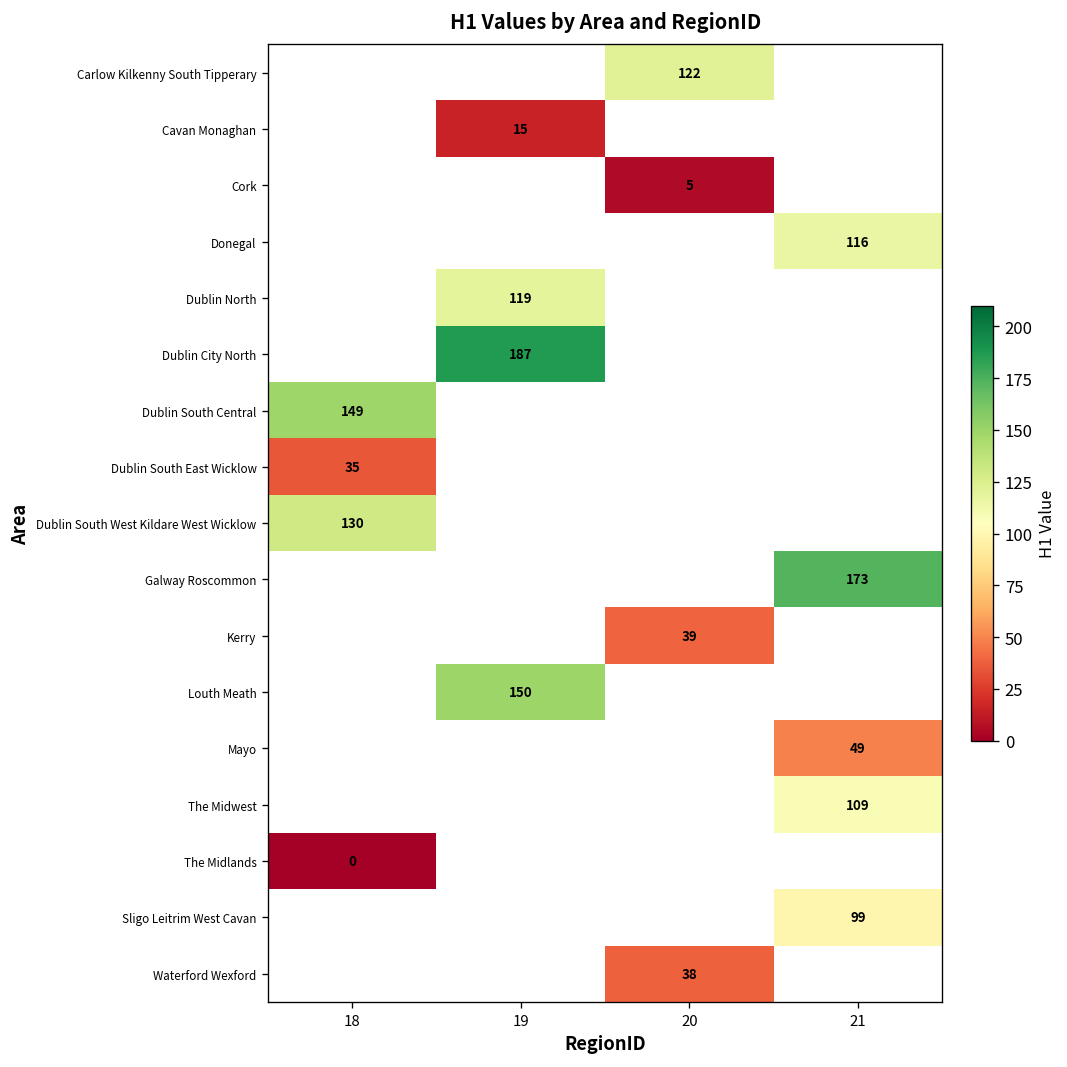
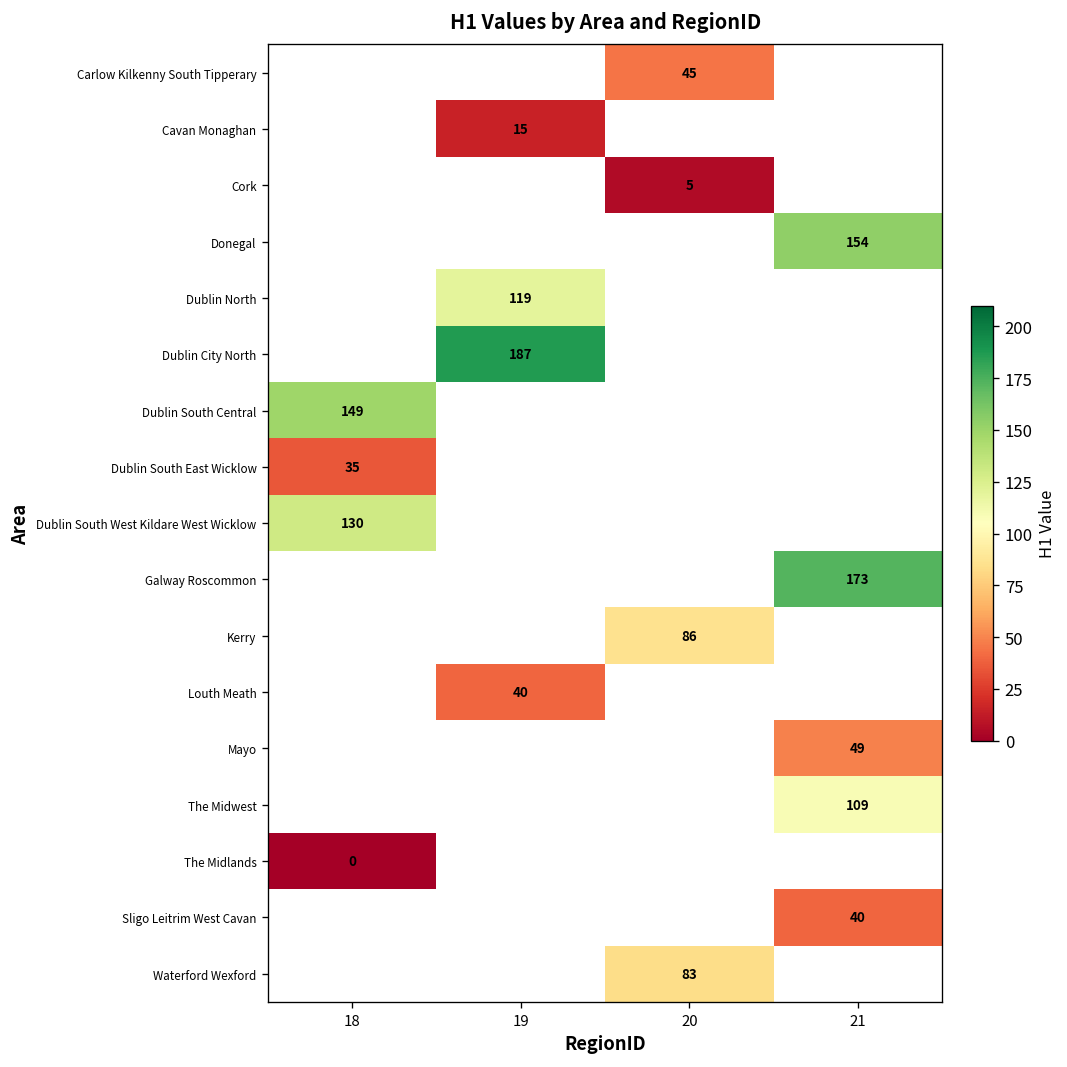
  {
    "Carlow Kilkenny South Tipperary": {
-     "20": 122
+     "20": 45
    },
    "Cavan Monaghan": {
      "19": 15
    },
    "Cork": {
      "20": 5
    },
    "Donegal": {
-     "21": 116
+     "21": 154
    },
    "Dublin North": {
      "19": 119
    },
    "Dublin City North": {
      "19": 187
    },
    "Dublin South Central": {
      "18": 149
    },
    "Dublin South East Wicklow": {
      "18": 35
    },
    "Dublin South West Kildare West Wicklow": {
      "18": 130
    },
    "Galway Roscommon": {
      "21": 173
    },
    "Kerry": {
-     "20": 39
+     "20": 86
    },
    "Louth Meath": {
-     "19": 150
+     "19": 40
    },
    "Mayo": {
      "21": 49
    },
    "The Midwest": {
      "21": 109
    },
    "The Midlands": {
      "18": 0
    },
    "Sligo Leitrim West Cavan": {
-     "21": 99
+     "21": 40
    },
    "Waterford Wexford": {
-     "20": 38
+     "20": 83
    }
  }
